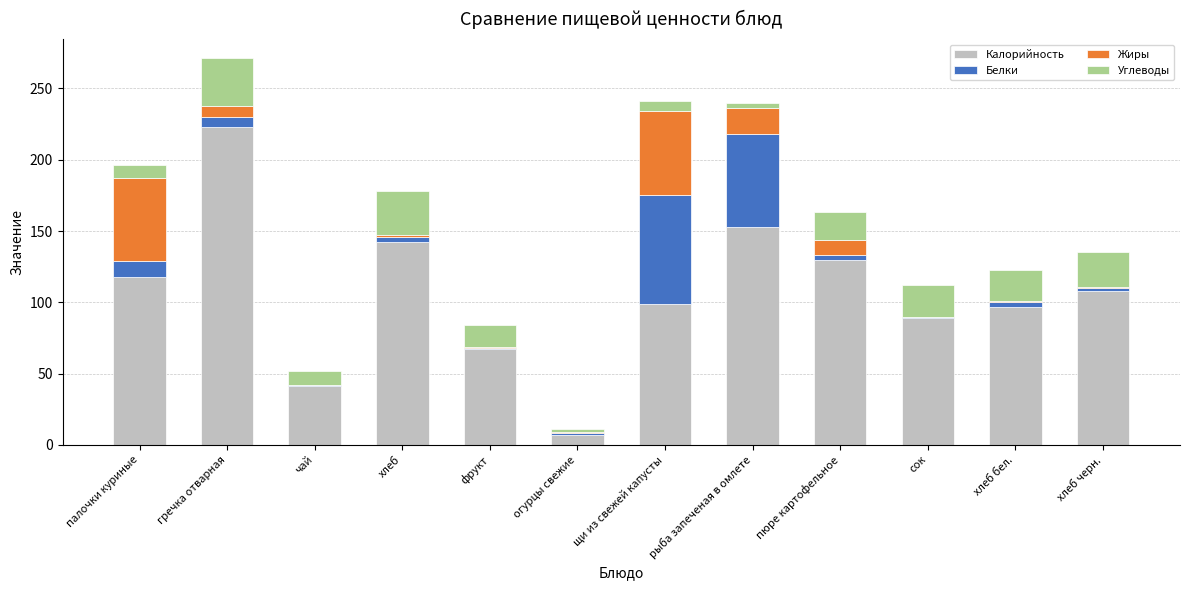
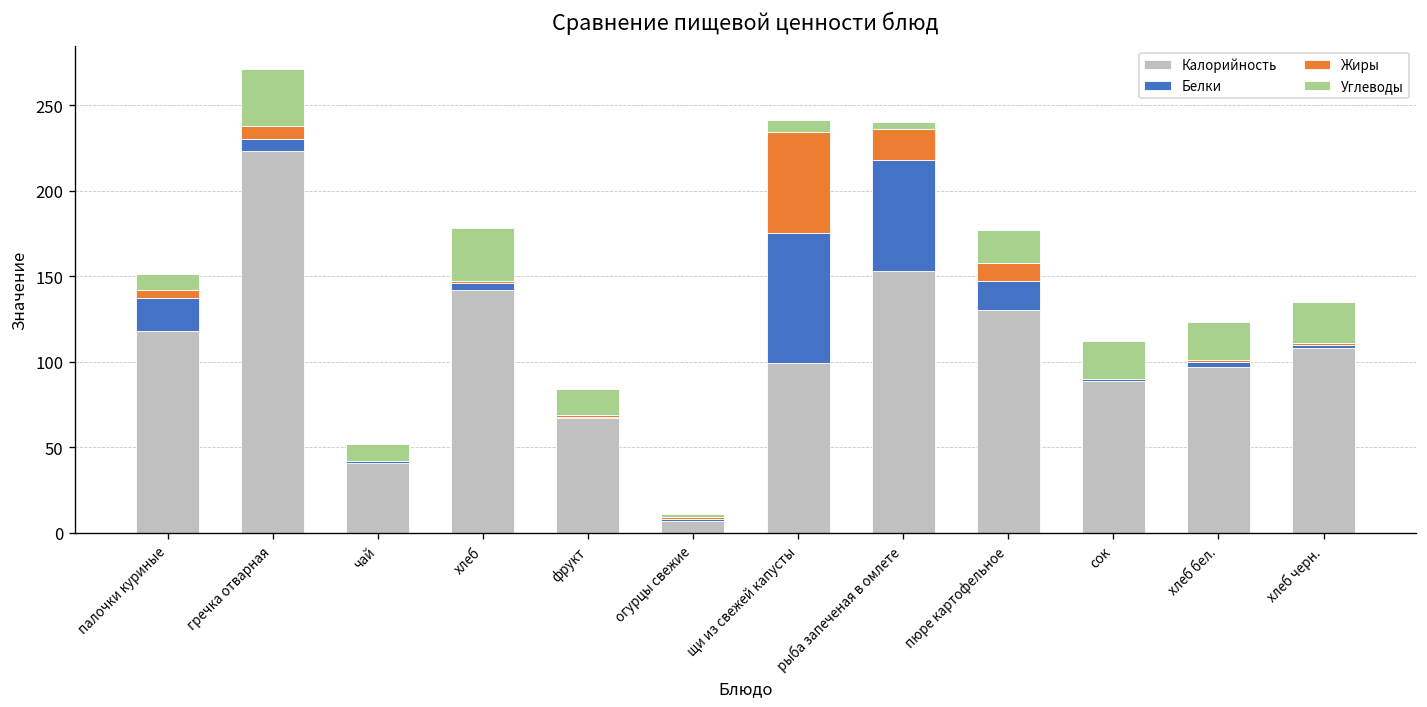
  {
    "Белки": {
-     "палочки куриные": 11,
+     "палочки куриные": 19,
      "гречка отварная": 7,
      "хлеб": 4,
      "щи из свежей капусты": 76,
      "рыба запеченая в омлете": 65,
-     "пюре картофельное": 3,
+     "пюре картофельное": 17,
      "хлеб бел.": 3,
      "хлеб черн.": 2
    },
    "Жиры": {
-     "палочки куриные": 58,
+     "палочки куриные": 5,
      "гречка отварная": 8,
      "чай": 0,
      "щи из свежей капусты": 59,
      "рыба запеченая в омлете": 18,
      "пюре картофельное": 11,
      "сок": 0
    }
  }
